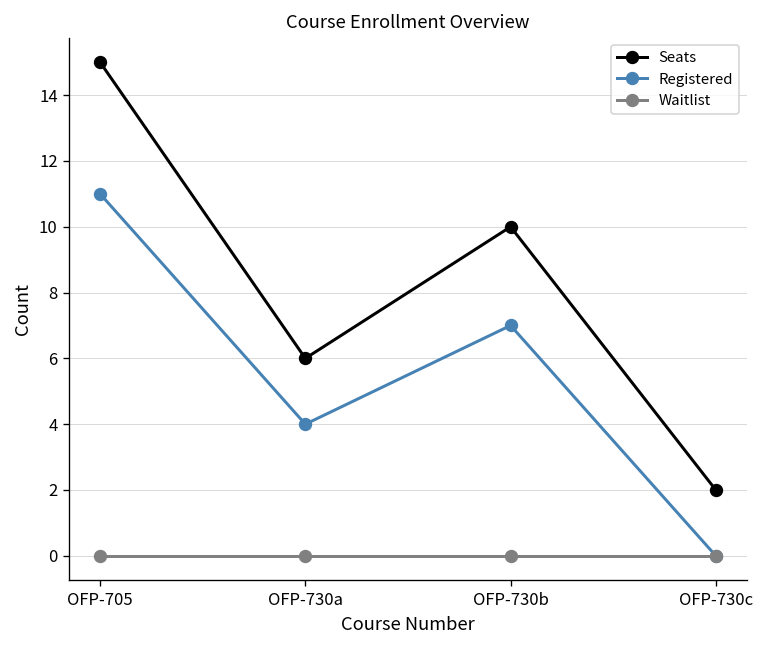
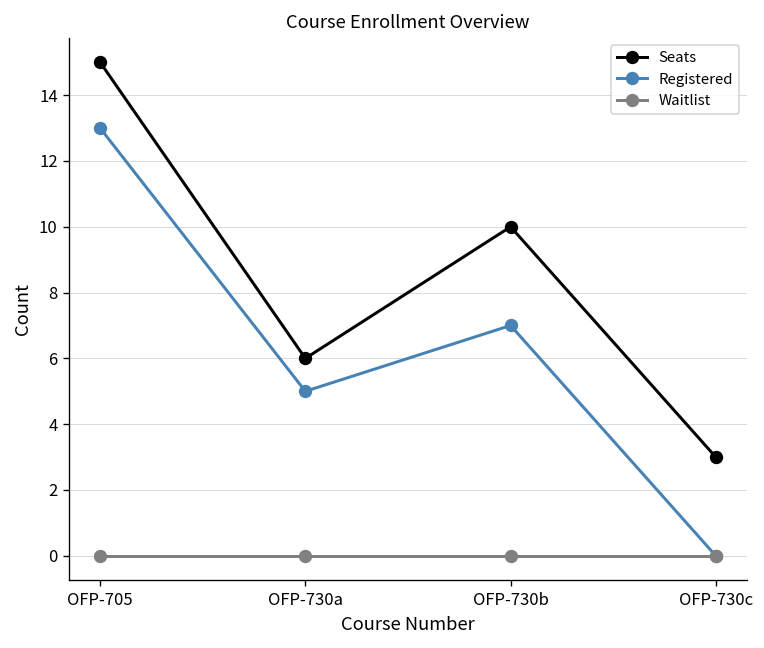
  {
    "Seats": {
      "OFP-705": 15,
      "OFP-730a": 6,
      "OFP-730b": 10,
-     "OFP-730c": 2
+     "OFP-730c": 3
    },
    "Registered": {
-     "OFP-705": 11,
-     "OFP-730a": 4,
+     "OFP-705": 13,
+     "OFP-730a": 5,
      "OFP-730b": 7
    },
    "Waitlist": {
      "OFP-705": 0,
      "OFP-730a": 0,
      "OFP-730b": 0
    }
  }
